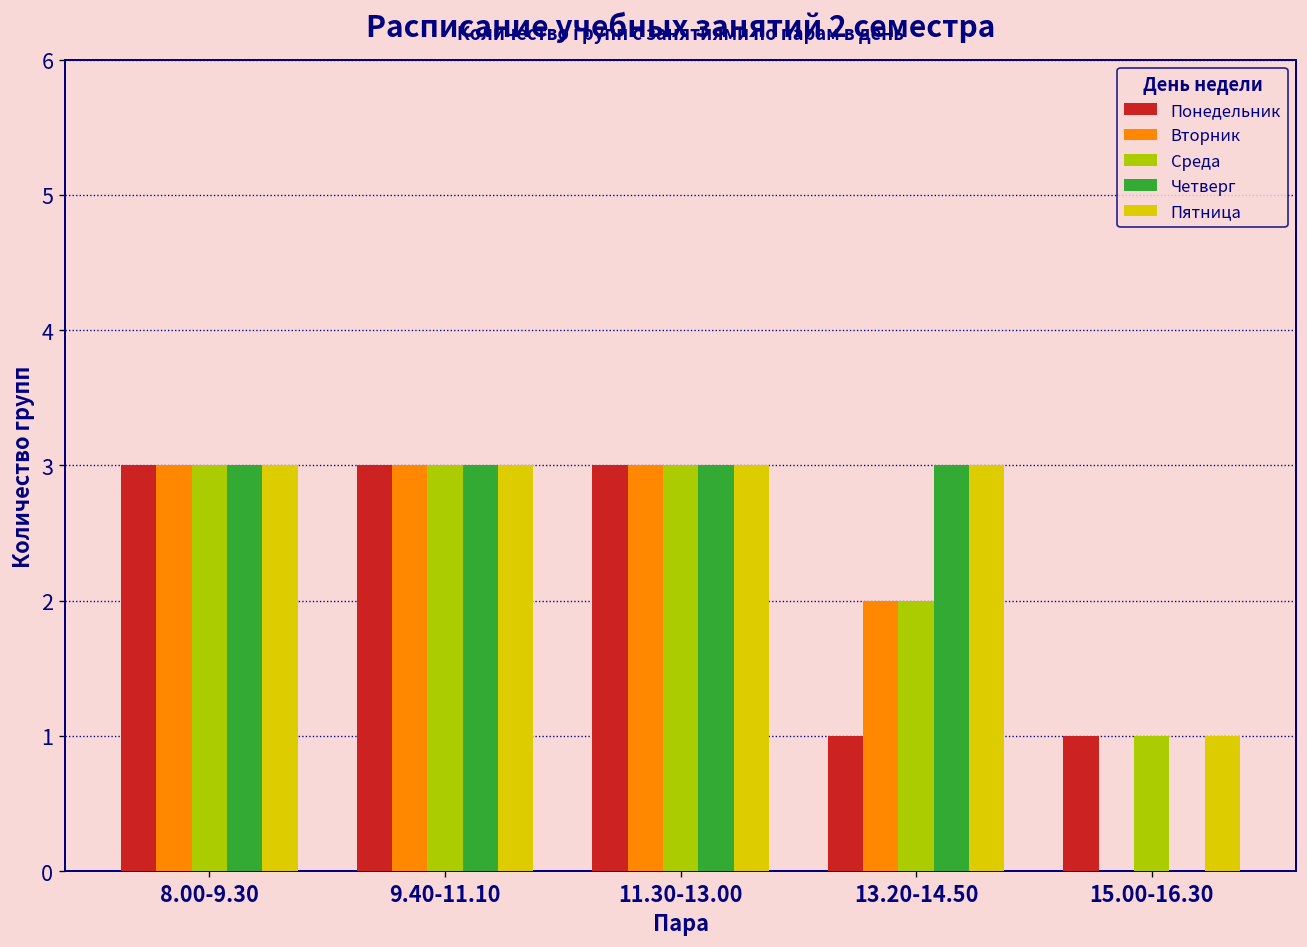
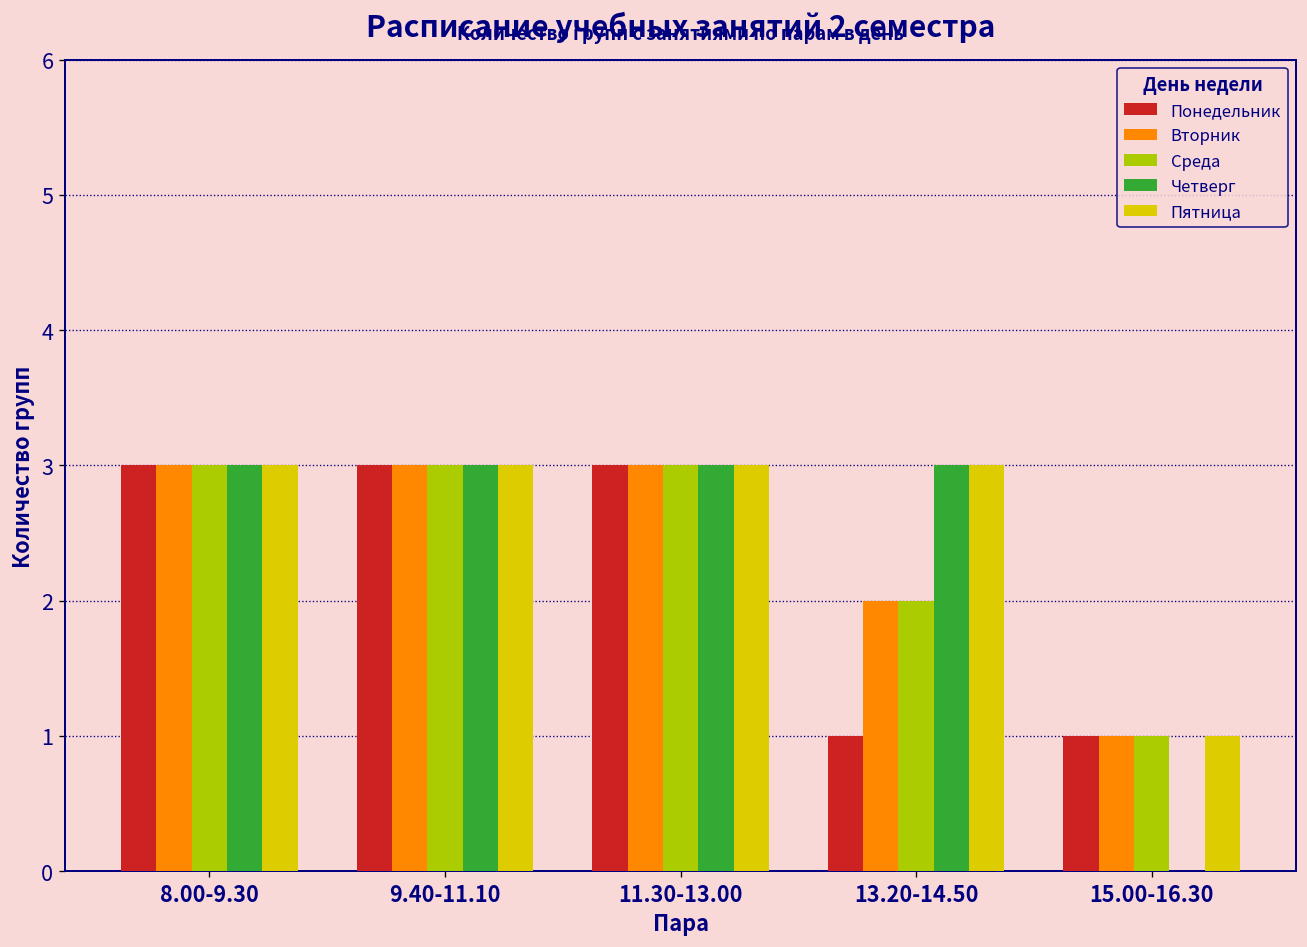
  {
    "Понедельник": {
      "8.00-9.30": 3,
      "9.40-11.10": 3,
      "11.30-13.00": 3,
      "13.20-14.50": 1,
      "15.00-16.30": 1
    },
    "Вторник": {
      "8.00-9.30": 3,
      "9.40-11.10": 3,
      "11.30-13.00": 3,
      "13.20-14.50": 2,
-     "15.00-16.30": 0
+     "15.00-16.30": 1
    },
    "Четверг": {
      "8.00-9.30": 3,
      "9.40-11.10": 3,
      "11.30-13.00": 3,
      "13.20-14.50": 3,
      "15.00-16.30": 0
    }
  }
